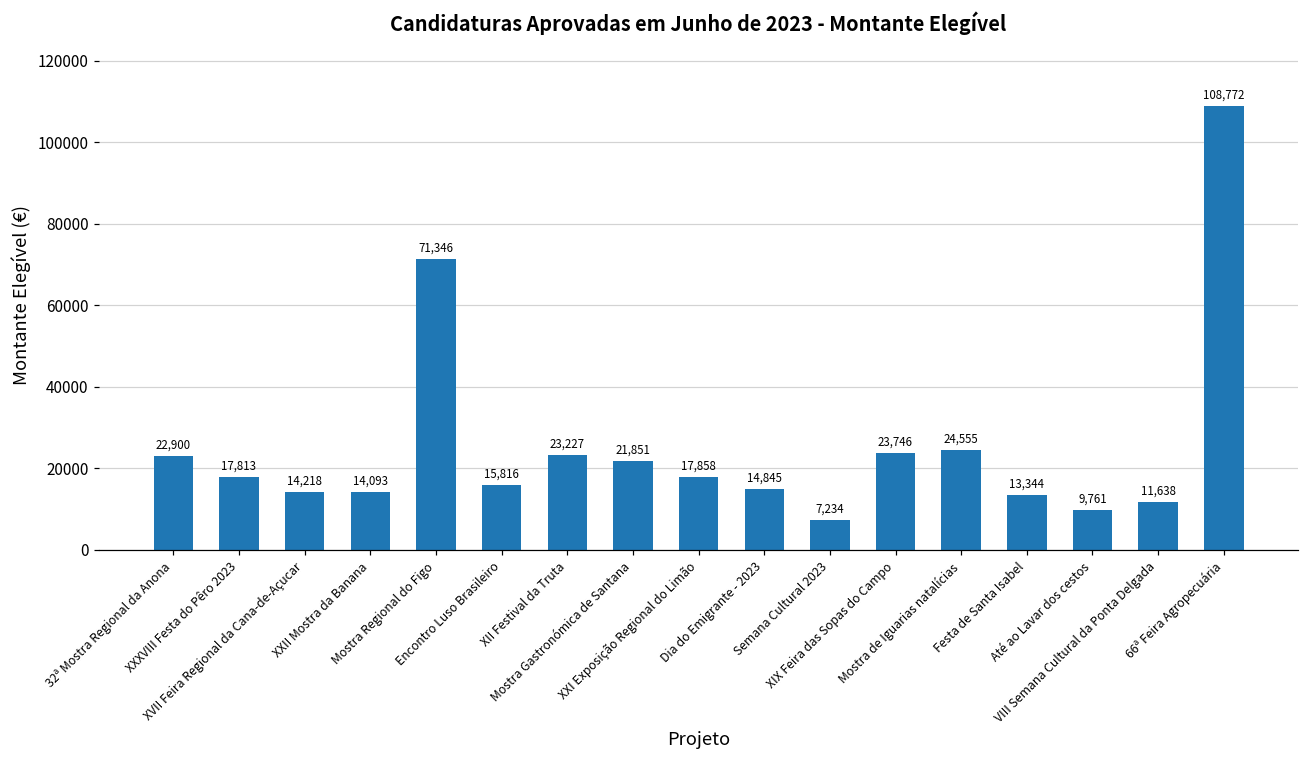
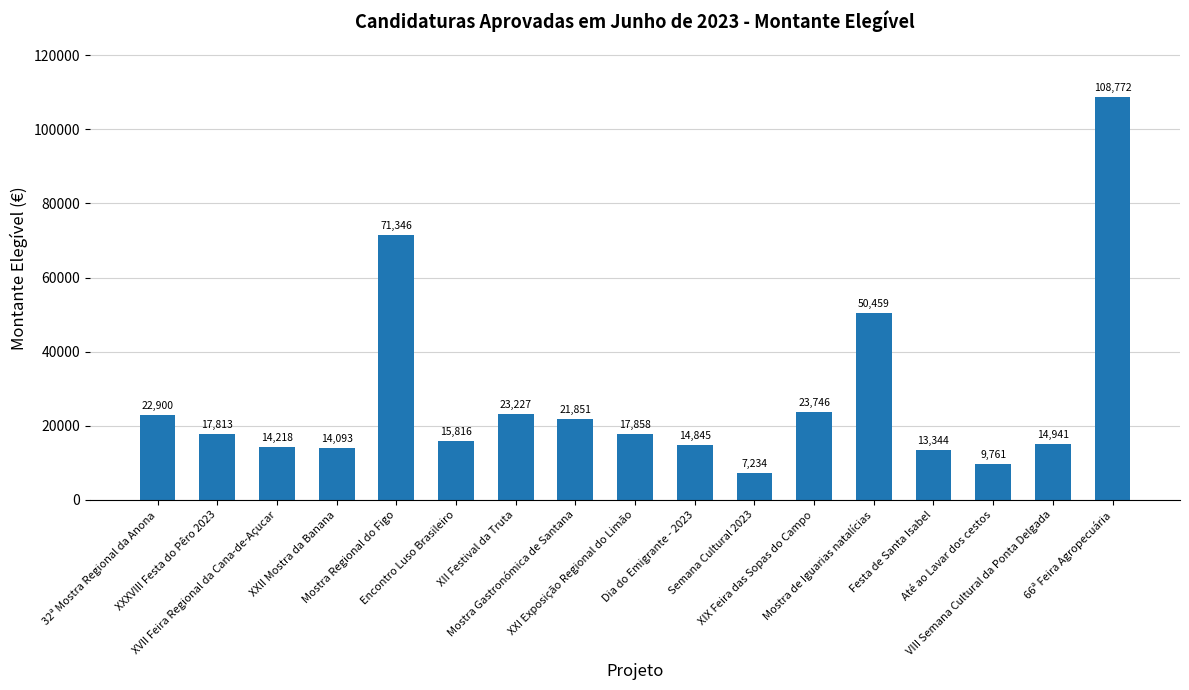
  {
    "32ª Mostra Regional da Anona": "22,900",
    "XXXVIII Festa do Pêro 2023": "17,813",
    "XVII Feira Regional da Cana-de-Açucar": "14,218",
    "XXII Mostra da Banana": "14,093",
    "Mostra Regional do Figo": "71,346",
    "Encontro Luso Brasileiro": "15,816",
    "XII Festival da Truta": "23,227",
    "Mostra Gastronómica de Santana": "21,851",
    "XXI Exposição Regional do Limão": "17,858",
    "Dia do Emigrante - 2023": "14,845",
    "Semana Cultural 2023": "7,234",
    "XIX Feira das Sopas do Campo": "23,746",
-   "Mostra de Iguarias natalícias": "24,555",
+   "Mostra de Iguarias natalícias": "50,459",
    "Festa de Santa Isabel": "13,344",
    "Até ao Lavar dos cestos": "9,761",
-   "VIII Semana Cultural da Ponta Delgada": "11,638",
+   "VIII Semana Cultural da Ponta Delgada": "14,941",
    "66ª Feira Agropecuária": "108,772"
  }
